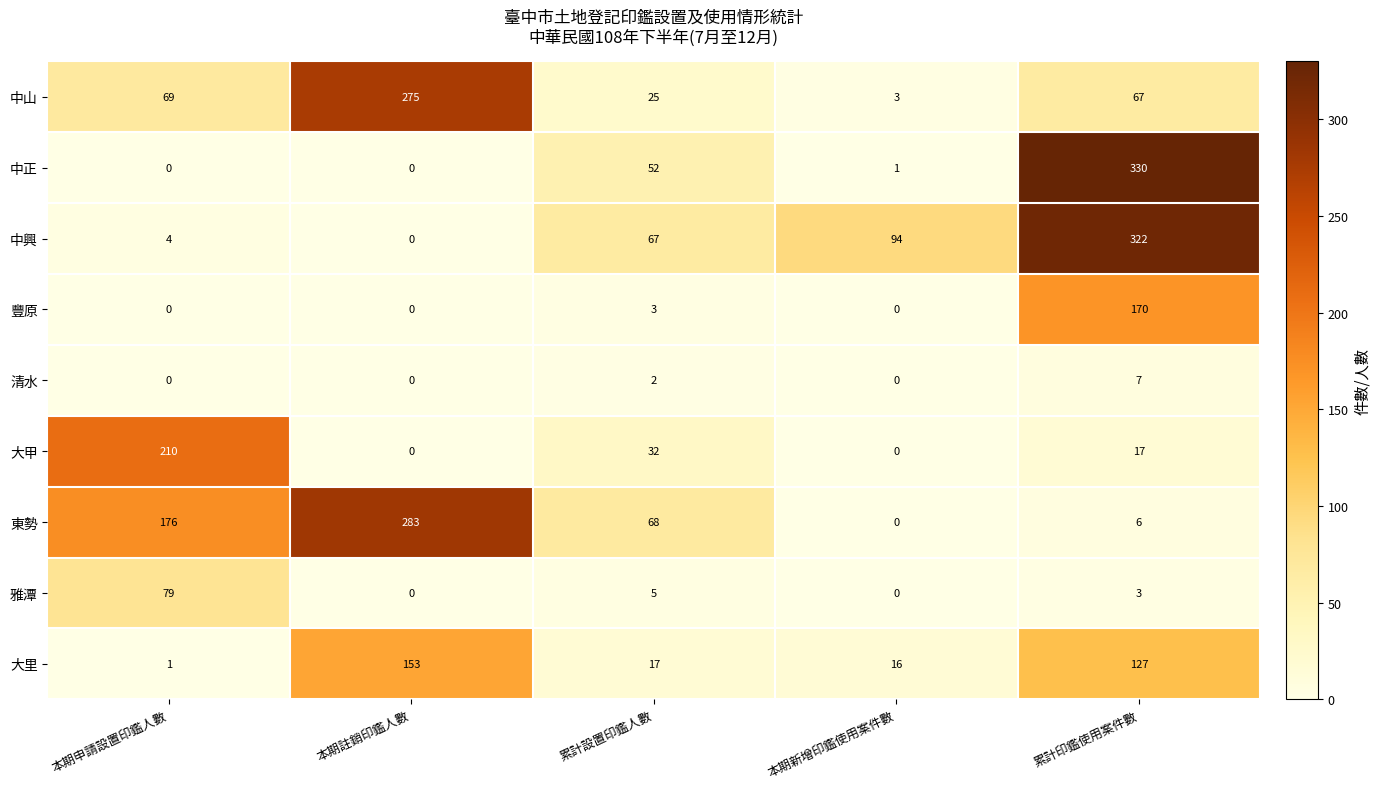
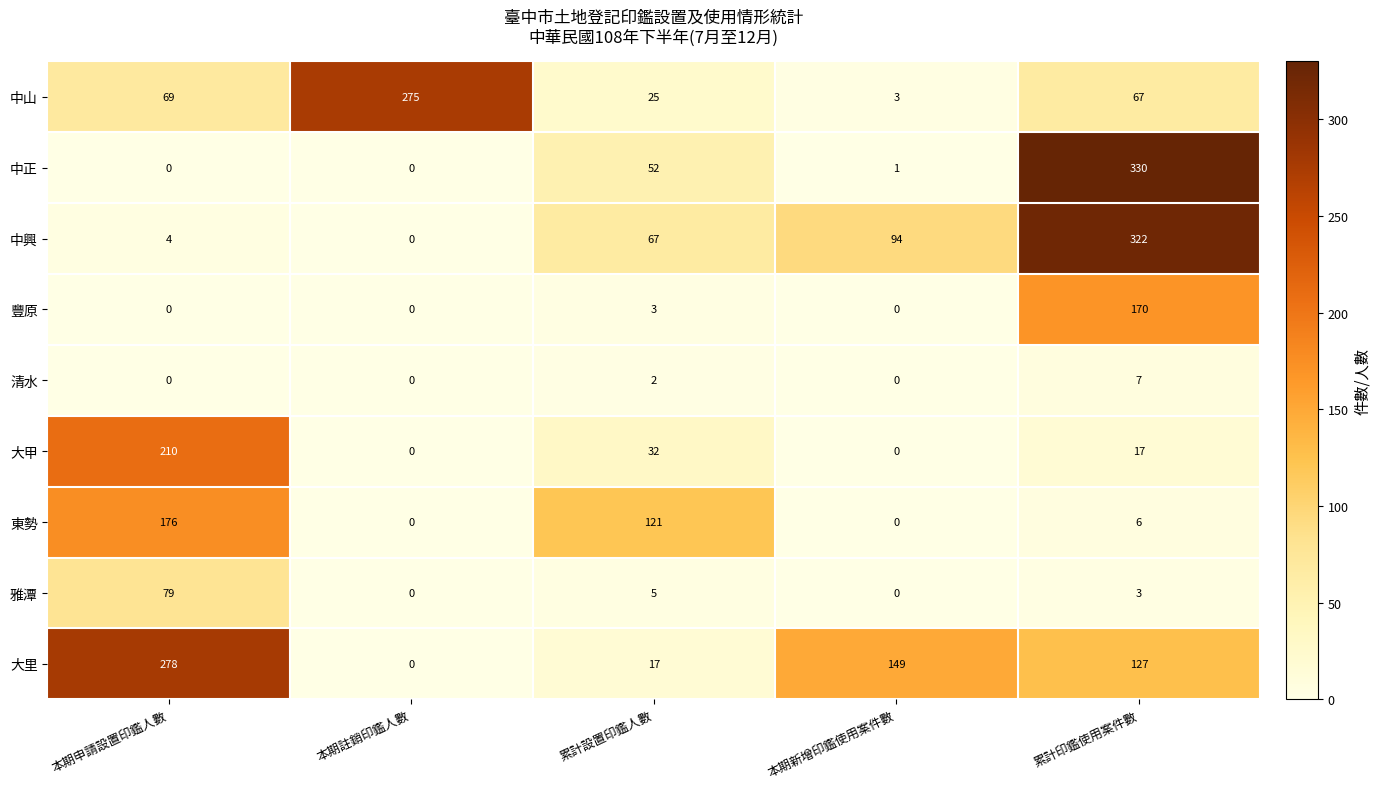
  {
    "中山": {
      "本期申請設置印鑑人數": 69,
      "本期註銷印鑑人數": 275,
      "累計設置印鑑人數": 25,
      "本期新增印鑑使用案件數": 3,
      "累計印鑑使用案件數": 67
    },
    "中正": {
      "本期申請設置印鑑人數": 0,
      "本期註銷印鑑人數": 0,
      "累計設置印鑑人數": 52,
      "本期新增印鑑使用案件數": 1,
      "累計印鑑使用案件數": 330
    },
    "中興": {
      "本期申請設置印鑑人數": 4,
      "本期註銷印鑑人數": 0,
      "累計設置印鑑人數": 67,
      "本期新增印鑑使用案件數": 94,
      "累計印鑑使用案件數": 322
    },
    "豐原": {
      "本期申請設置印鑑人數": 0,
      "本期註銷印鑑人數": 0,
      "累計設置印鑑人數": 3,
      "本期新增印鑑使用案件數": 0,
      "累計印鑑使用案件數": 170
    },
    "清水": {
      "本期申請設置印鑑人數": 0,
      "本期註銷印鑑人數": 0,
      "累計設置印鑑人數": 2,
      "本期新增印鑑使用案件數": 0,
      "累計印鑑使用案件數": 7
    },
    "大甲": {
      "本期申請設置印鑑人數": 210,
      "本期註銷印鑑人數": 0,
      "累計設置印鑑人數": 32,
      "本期新增印鑑使用案件數": 0,
      "累計印鑑使用案件數": 17
    },
    "東勢": {
      "本期申請設置印鑑人數": 176,
-     "本期註銷印鑑人數": 283,
-     "累計設置印鑑人數": 68,
+     "本期註銷印鑑人數": 0,
+     "累計設置印鑑人數": 121,
      "本期新增印鑑使用案件數": 0,
      "累計印鑑使用案件數": 6
    },
    "雅潭": {
      "本期申請設置印鑑人數": 79,
      "本期註銷印鑑人數": 0,
      "累計設置印鑑人數": 5,
      "本期新增印鑑使用案件數": 0,
      "累計印鑑使用案件數": 3
    },
    "大里": {
-     "本期申請設置印鑑人數": 1,
-     "本期註銷印鑑人數": 153,
+     "本期申請設置印鑑人數": 278,
+     "本期註銷印鑑人數": 0,
      "累計設置印鑑人數": 17,
-     "本期新增印鑑使用案件數": 16,
+     "本期新增印鑑使用案件數": 149,
      "累計印鑑使用案件數": 127
    }
  }
